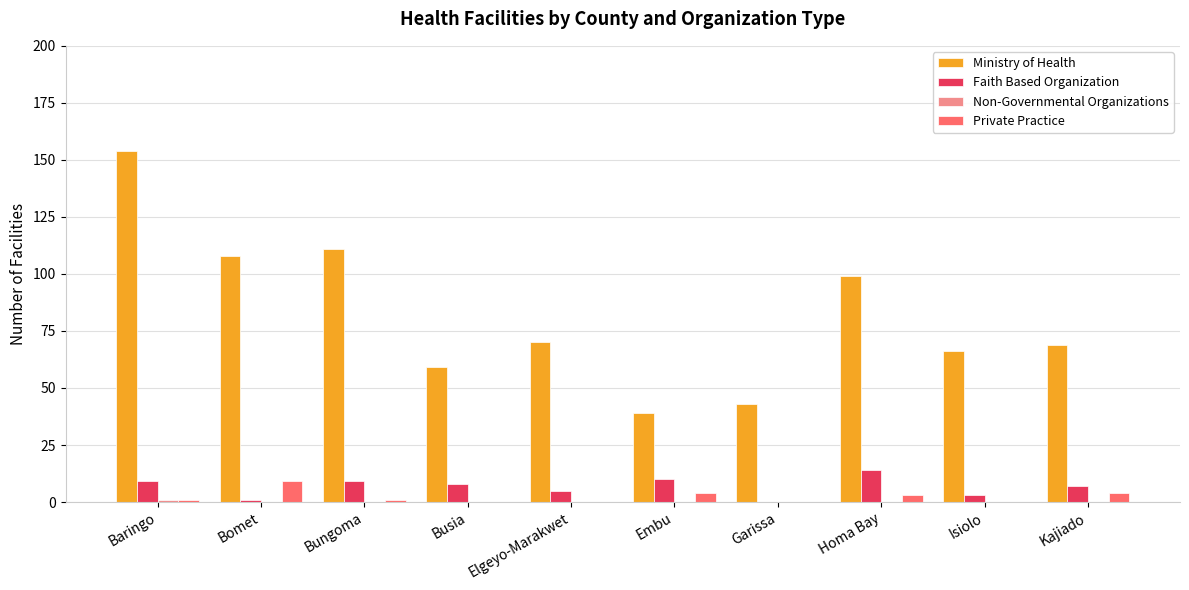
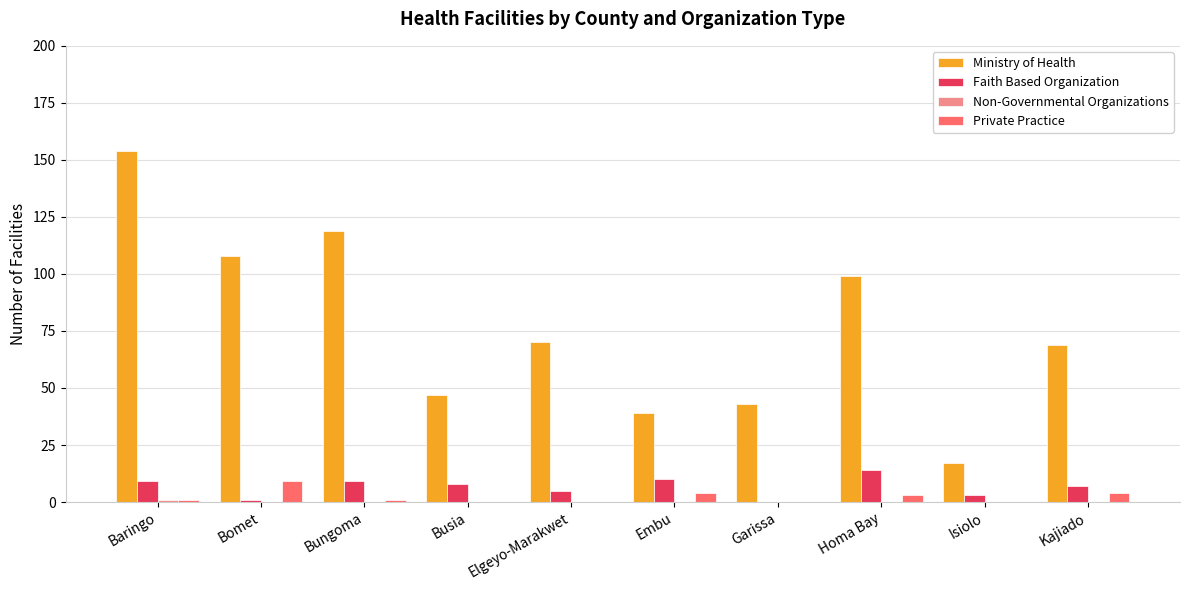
  {
    "Ministry of Health": {
      "Baringo": 154,
      "Bomet": 108,
-     "Bungoma": 111,
-     "Busia": 59,
+     "Bungoma": 119,
+     "Busia": 47,
      "Elgeyo-Marakwet": 70,
      "Embu": 39,
      "Garissa": 43,
      "Homa Bay": 99,
-     "Isiolo": 66,
+     "Isiolo": 17,
      "Kajiado": 69
    }
  }
